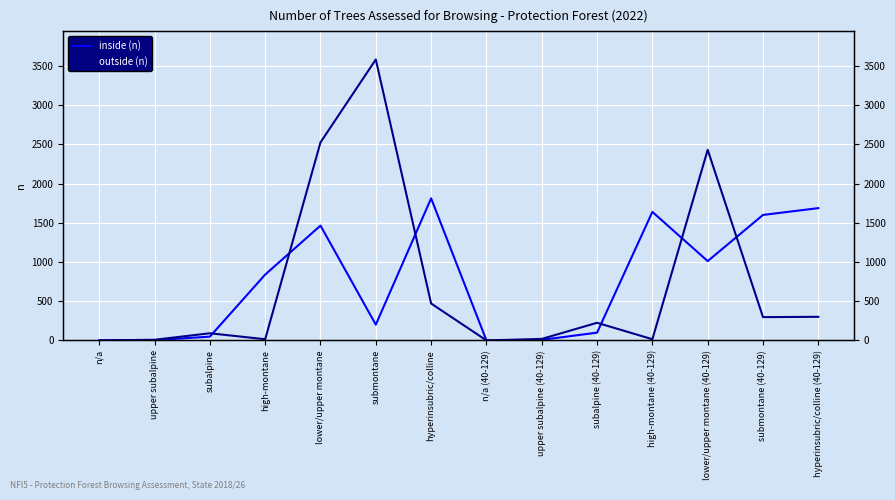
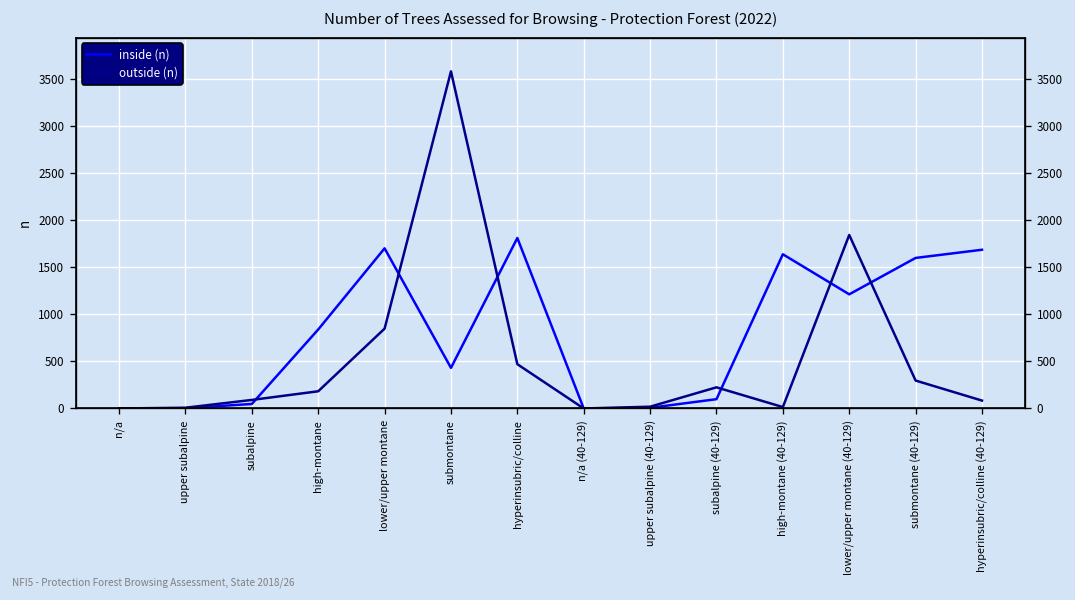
  {
    "inside (n)": {
      "subalpine": 0,
      "high-montane": 800,
-     "lower/upper montane": 1500,
-     "submontane": 200,
+     "lower/upper montane": 1700,
+     "submontane": 400,
      "hyperinsubric/colline": 1800,
      "subalpine (40-129)": 100,
      "high-montane (40-129)": 1600,
-     "lower/upper montane (40-129)": 1000,
+     "lower/upper montane (40-129)": 1200,
      "submontane (40-129)": 1600,
      "hyperinsubric/colline (40-129)": 1700
    },
    "outside (n)": {
      "subalpine": 100,
-     "high-montane": 0,
-     "lower/upper montane": 2500,
+     "high-montane": 200,
+     "lower/upper montane": 800,
      "submontane": 3600,
      "hyperinsubric/colline": 500,
      "subalpine (40-129)": 200,
      "high-montane (40-129)": 0,
-     "lower/upper montane (40-129)": 2400,
+     "lower/upper montane (40-129)": 1800,
      "submontane (40-129)": 300,
-     "hyperinsubric/colline (40-129)": 300
+     "hyperinsubric/colline (40-129)": 100
    }
  }
